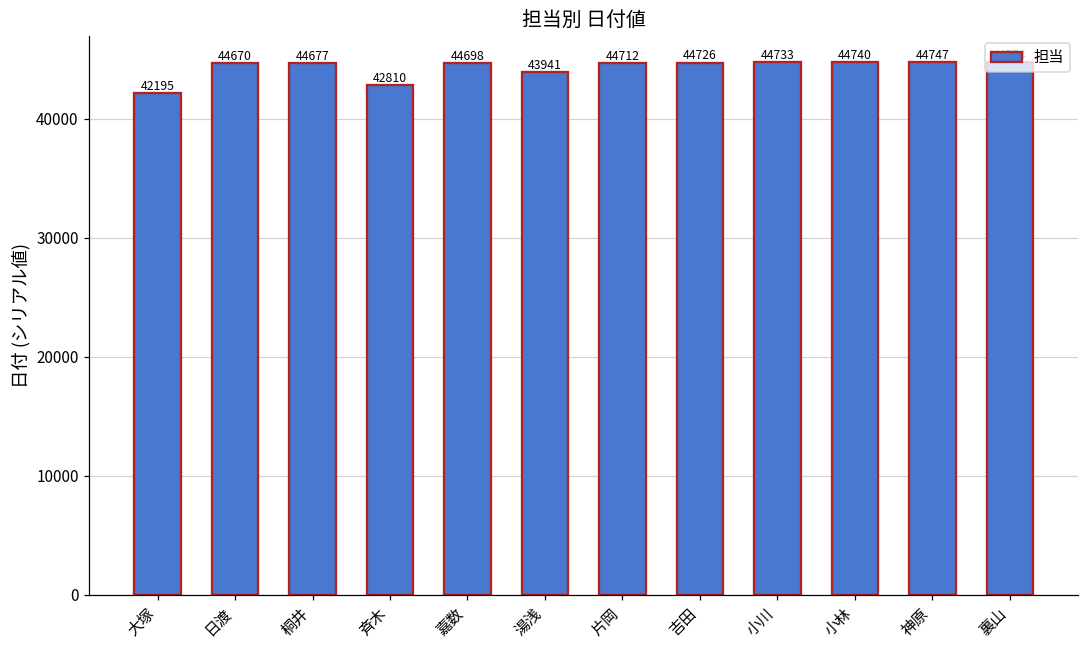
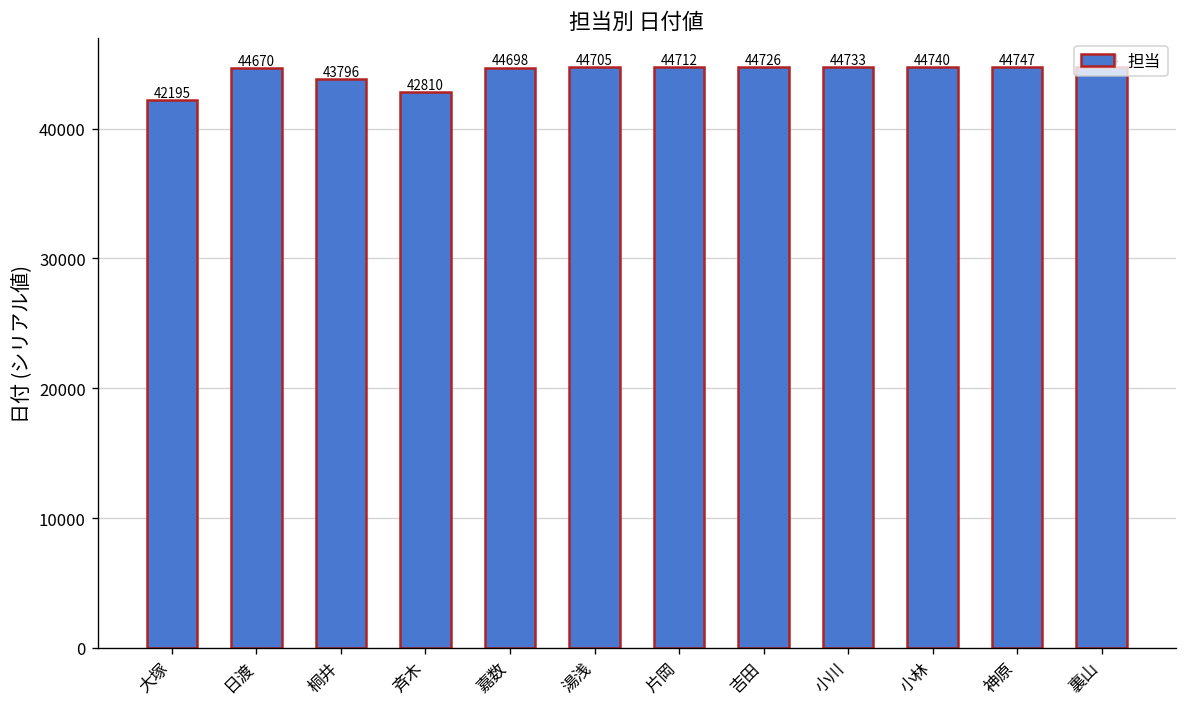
  {
    "大塚": 42195,
    "日渡": 44670,
-   "桐井": 44677,
+   "桐井": 43796,
    "斉木": 42810,
    "嘉数": 44698,
-   "湯浅": 43941,
+   "湯浅": 44705,
    "片岡": 44712,
    "吉田": 44726,
    "小川": 44733,
    "小林": 44740,
    "神原": 44747
  }
